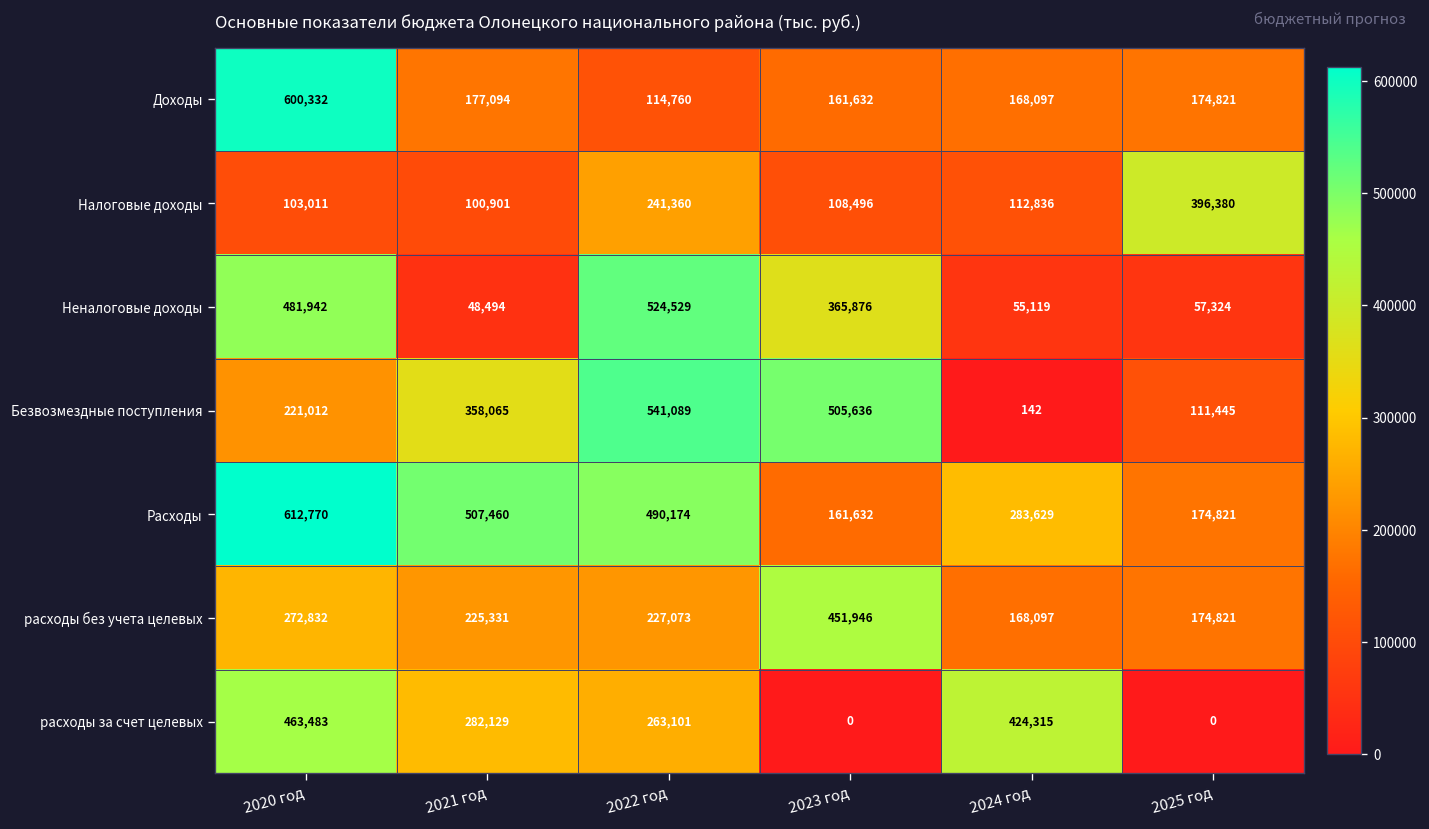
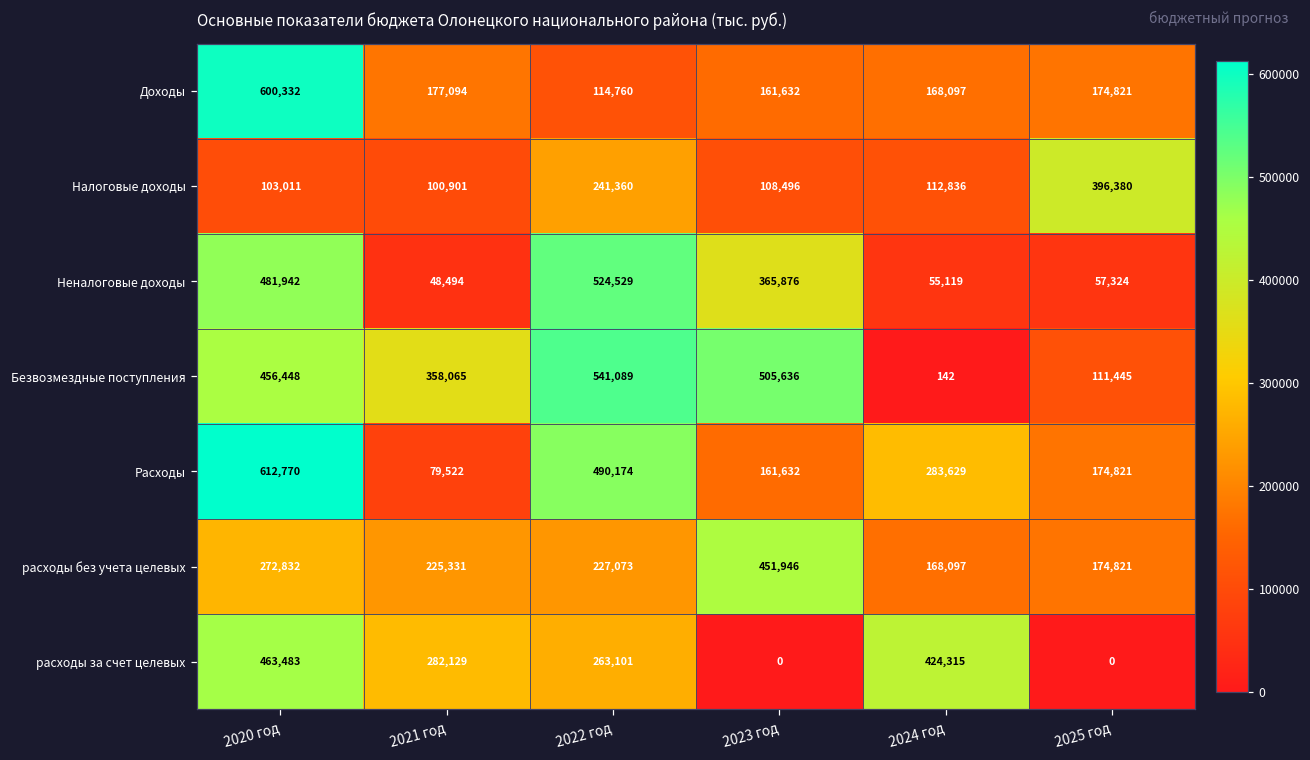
  {
    "Доходы": {
      "2020 год": "600,332",
      "2021 год": "177,094",
      "2022 год": "114,760",
      "2023 год": "161,632",
      "2024 год": "168,097",
      "2025 год": "174,821"
    },
    "Налоговые доходы": {
      "2020 год": "103,011",
      "2021 год": "100,901",
      "2022 год": "241,360",
      "2023 год": "108,496",
      "2024 год": "112,836",
      "2025 год": "396,380"
    },
    "Неналоговые доходы": {
      "2020 год": "481,942",
      "2021 год": "48,494",
      "2022 год": "524,529",
      "2023 год": "365,876",
      "2024 год": "55,119",
      "2025 год": "57,324"
    },
    "Безвозмездные поступления": {
-     "2020 год": "221,012",
+     "2020 год": "456,448",
      "2021 год": "358,065",
      "2022 год": "541,089",
      "2023 год": "505,636",
      "2024 год": "142",
      "2025 год": "111,445"
    },
    "Расходы": {
      "2020 год": "612,770",
-     "2021 год": "507,460",
+     "2021 год": "79,522",
      "2022 год": "490,174",
      "2023 год": "161,632",
      "2024 год": "283,629",
      "2025 год": "174,821"
    },
    "расходы без учета целевых": {
      "2020 год": "272,832",
      "2021 год": "225,331",
      "2022 год": "227,073",
      "2023 год": "451,946",
      "2024 год": "168,097",
      "2025 год": "174,821"
    },
    "расходы за счет целевых": {
      "2020 год": "463,483",
      "2021 год": "282,129",
      "2022 год": "263,101",
      "2023 год": "0",
      "2024 год": "424,315",
      "2025 год": "0"
    }
  }
